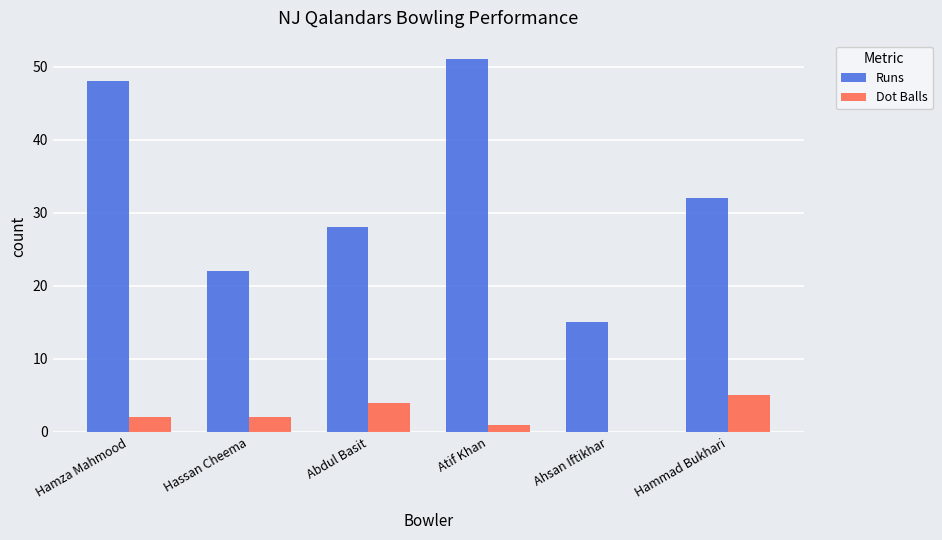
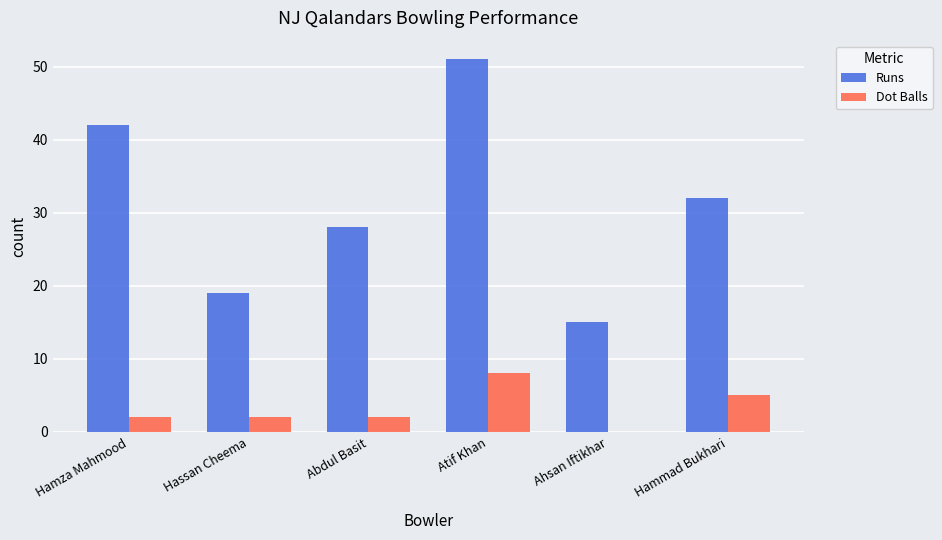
  {
    "Runs": {
-     "Hamza Mahmood": 48,
-     "Hassan Cheema": 22,
+     "Hamza Mahmood": 42,
+     "Hassan Cheema": 19,
      "Abdul Basit": 28,
      "Atif Khan": 51,
      "Ahsan Iftikhar": 15,
      "Hammad Bukhari": 32
    },
    "Dot Balls": {
      "Hamza Mahmood": 2,
      "Hassan Cheema": 2,
-     "Abdul Basit": 4,
-     "Atif Khan": 1,
+     "Abdul Basit": 2,
+     "Atif Khan": 8,
      "Ahsan Iftikhar": 0,
      "Hammad Bukhari": 5
    }
  }
